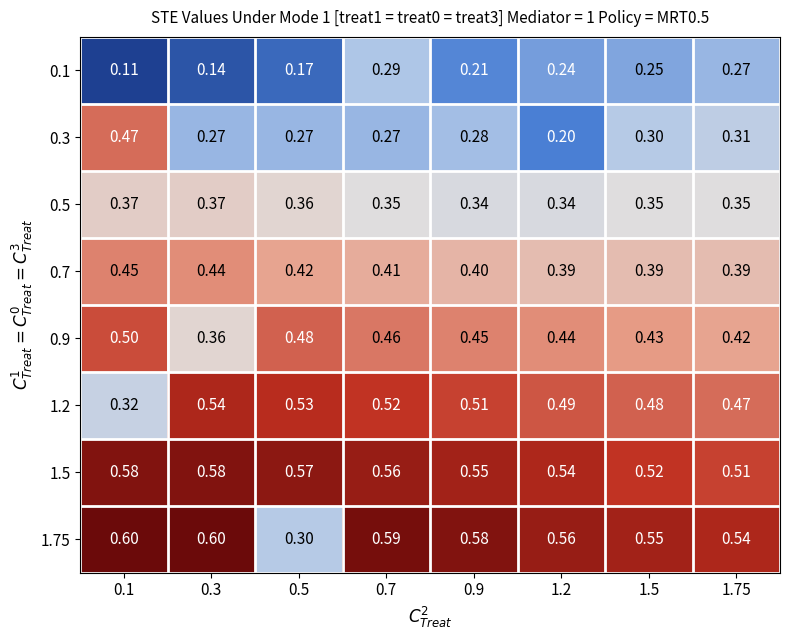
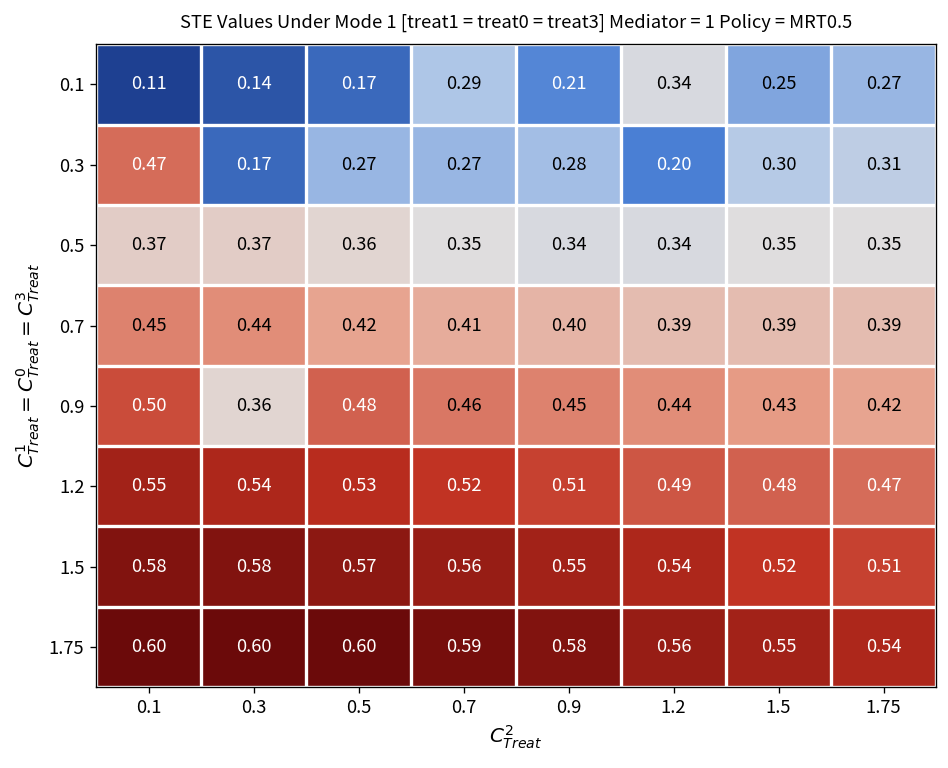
  {
    "0.1": {
      "0.1": 0.11,
      "0.3": 0.14,
      "0.5": 0.17,
      "0.7": 0.29,
      "0.9": 0.21,
-     "1.2": 0.24,
+     "1.2": 0.34,
      "1.5": 0.25,
      "1.75": 0.27
    },
    "0.3": {
      "0.1": 0.47,
-     "0.3": 0.27,
+     "0.3": 0.17,
      "0.5": 0.27,
      "0.7": 0.27,
      "0.9": 0.28,
      "1.2": 0.20,
      "1.5": 0.30,
      "1.75": 0.31
    },
    "0.5": {
      "0.1": 0.37,
      "0.3": 0.37,
      "0.5": 0.36,
      "0.7": 0.35,
      "0.9": 0.34,
      "1.2": 0.34,
      "1.5": 0.35,
      "1.75": 0.35
    },
    "0.7": {
      "0.1": 0.45,
      "0.3": 0.44,
      "0.5": 0.42,
      "0.7": 0.41,
      "0.9": 0.40,
      "1.2": 0.39,
      "1.5": 0.39,
      "1.75": 0.39
    },
    "0.9": {
      "0.1": 0.50,
      "0.3": 0.36,
      "0.5": 0.48,
      "0.7": 0.46,
      "0.9": 0.45,
      "1.2": 0.44,
      "1.5": 0.43,
      "1.75": 0.42
    },
    "1.2": {
-     "0.1": 0.32,
+     "0.1": 0.55,
      "0.3": 0.54,
      "0.5": 0.53,
      "0.7": 0.52,
      "0.9": 0.51,
      "1.2": 0.49,
      "1.5": 0.48,
      "1.75": 0.47
    },
    "1.5": {
      "0.1": 0.58,
      "0.3": 0.58,
      "0.5": 0.57,
      "0.7": 0.56,
      "0.9": 0.55,
      "1.2": 0.54,
      "1.5": 0.52,
      "1.75": 0.51
    },
    "1.75": {
      "0.1": 0.60,
      "0.3": 0.60,
-     "0.5": 0.30,
+     "0.5": 0.60,
      "0.7": 0.59,
      "0.9": 0.58,
      "1.2": 0.56,
      "1.5": 0.55,
      "1.75": 0.54
    }
  }
